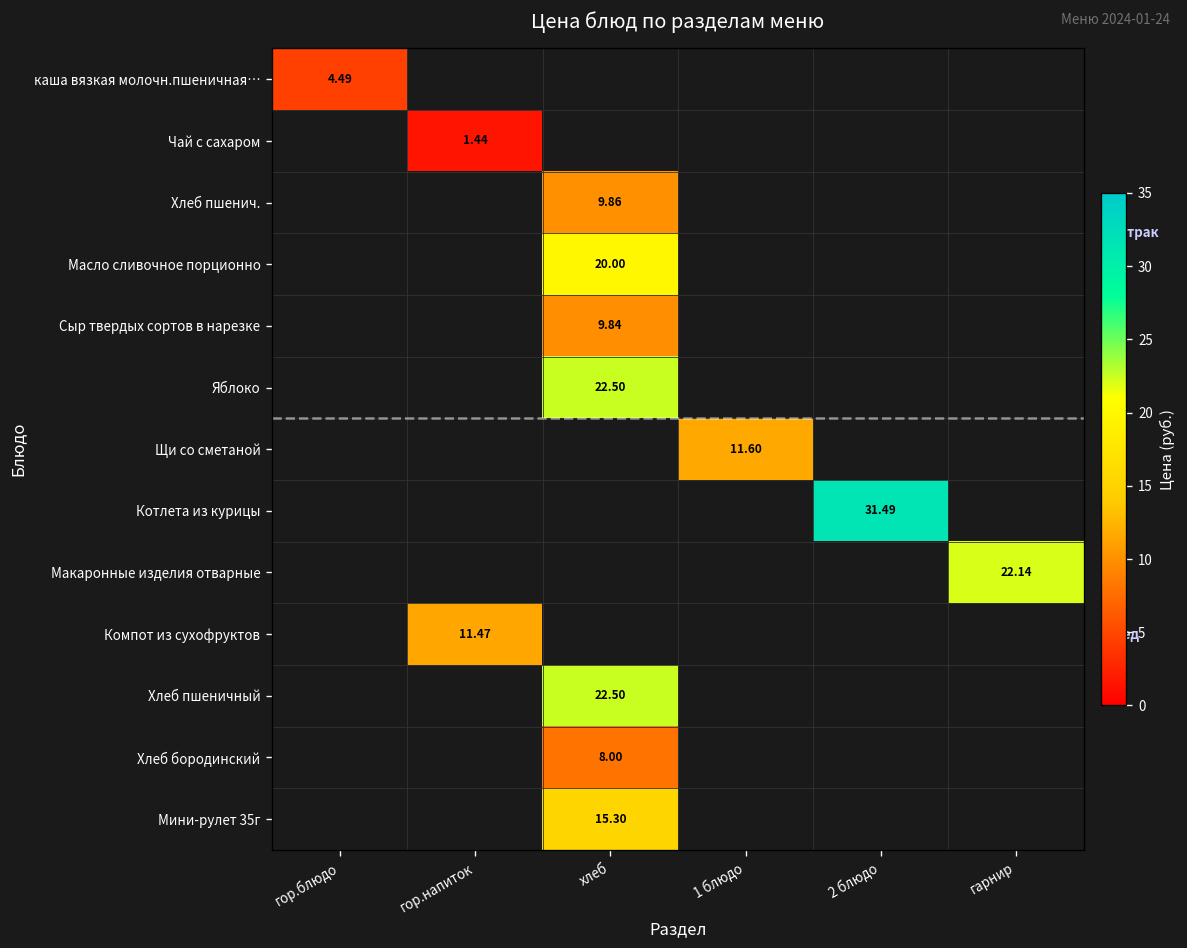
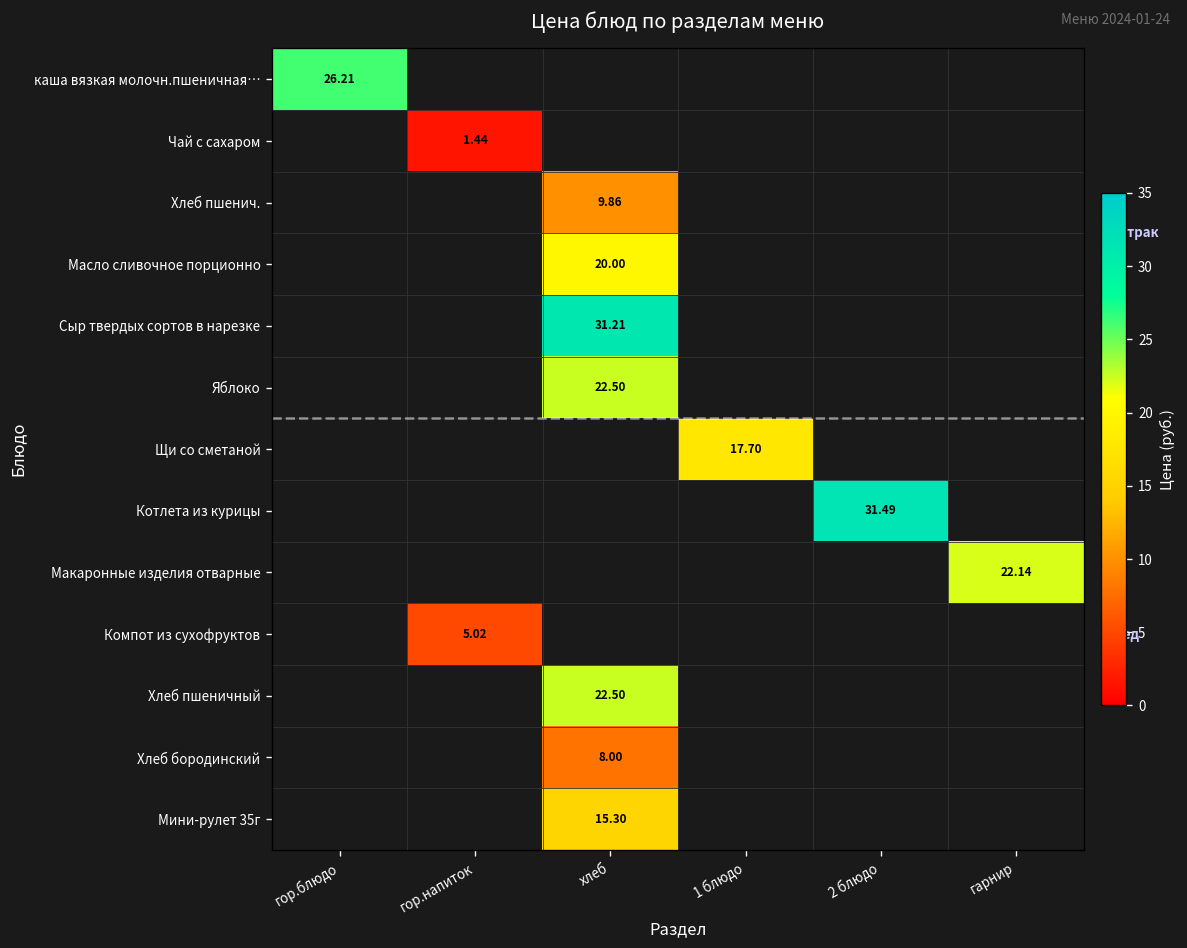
  {
    "каша вязкая молочн.пшеничная…": {
-     "гор.блюдо": 4.49
+     "гор.блюдо": 26.21
    },
    "Чай с сахаром": {
      "гор.напиток": 1.44
    },
    "Хлеб пшенич.": {
      "хлеб": 9.86
    },
    "Масло сливочное порционно": {
      "хлеб": 20.00
    },
    "Сыр твердых сортов в нарезке": {
-     "хлеб": 9.84
+     "хлеб": 31.21
    },
    "Яблоко": {
      "хлеб": 22.50
    },
    "Щи со сметаной": {
-     "1 блюдо": 11.60
+     "1 блюдо": 17.70
    },
    "Котлета из курицы": {
      "2 блюдо": 31.49
    },
    "Макаронные изделия отварные": {
      "гарнир": 22.14
    },
    "Компот из сухофруктов": {
-     "гор.напиток": 11.47
+     "гор.напиток": 5.02
    },
    "Хлеб пшеничный": {
      "хлеб": 22.50
    },
    "Хлеб бородинский": {
      "хлеб": 8.00
    },
    "Мини-рулет 35г": {
      "хлеб": 15.30
    }
  }
